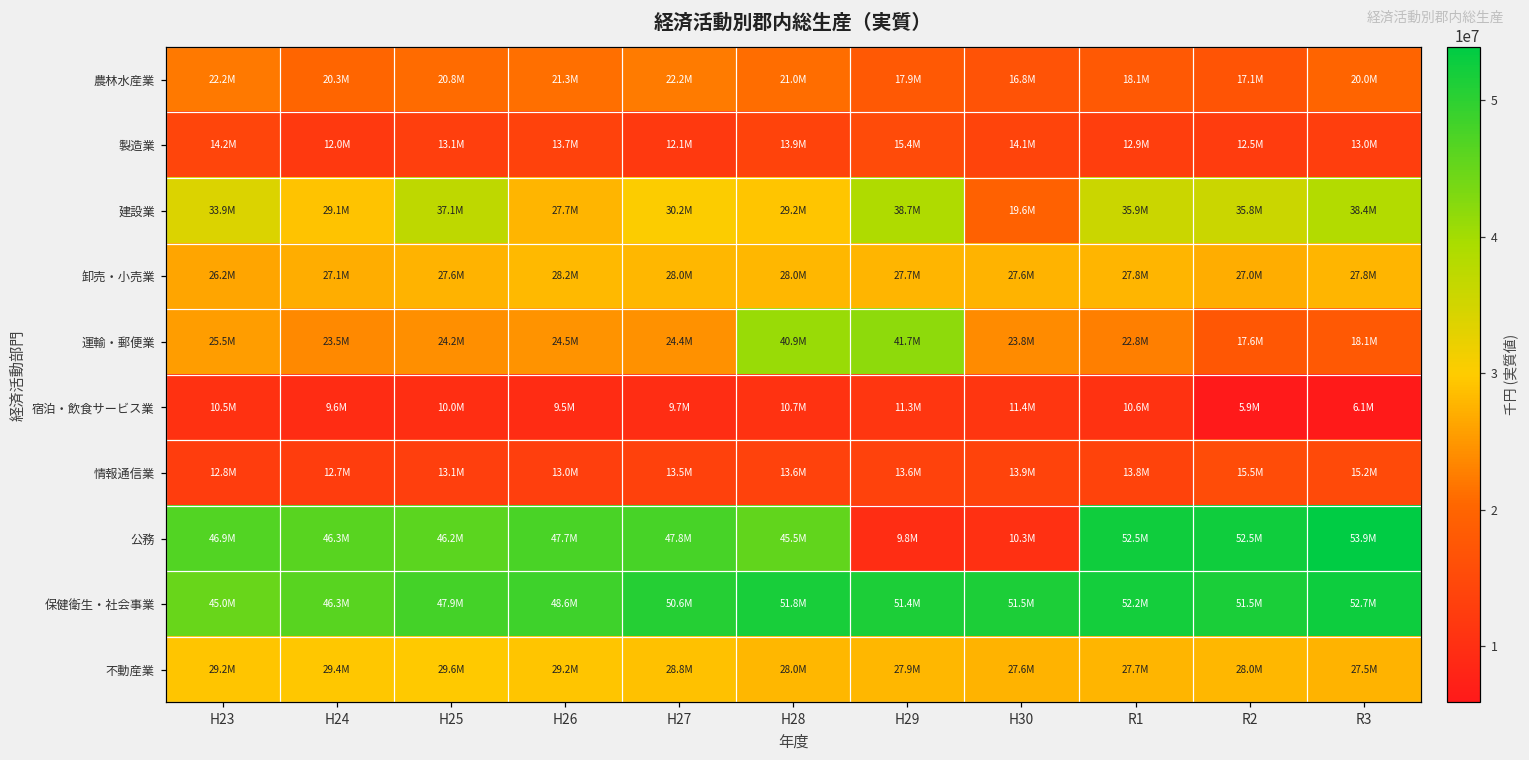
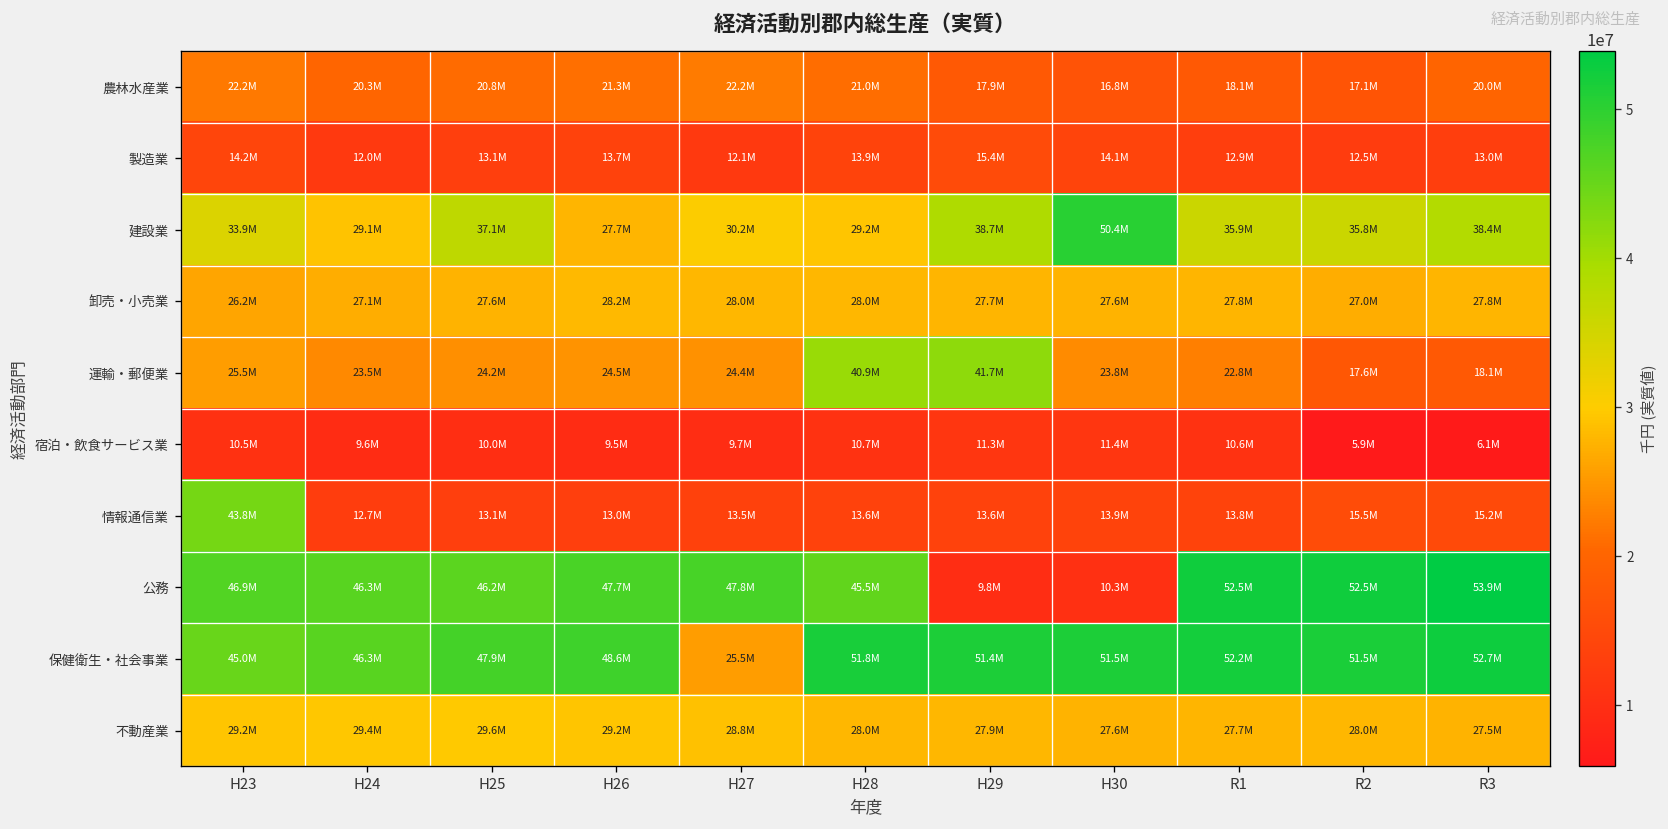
  {
    "農林水産業": {
      "H23": "22.2M",
      "H24": "20.3M",
      "H25": "20.8M",
      "H26": "21.3M",
      "H27": "22.2M",
      "H28": "21.0M",
      "H29": "17.9M",
      "H30": "16.8M",
      "R1": "18.1M",
      "R2": "17.1M",
      "R3": "20.0M"
    },
    "製造業": {
      "H23": "14.2M",
      "H24": "12.0M",
      "H25": "13.1M",
      "H26": "13.7M",
      "H27": "12.1M",
      "H28": "13.9M",
      "H29": "15.4M",
      "H30": "14.1M",
      "R1": "12.9M",
      "R2": "12.5M",
      "R3": "13.0M"
    },
    "建設業": {
      "H23": "33.9M",
      "H24": "29.1M",
      "H25": "37.1M",
      "H26": "27.7M",
      "H27": "30.2M",
      "H28": "29.2M",
      "H29": "38.7M",
-     "H30": "19.6M",
+     "H30": "50.4M",
      "R1": "35.9M",
      "R2": "35.8M",
      "R3": "38.4M"
    },
    "卸売・小売業": {
      "H23": "26.2M",
      "H24": "27.1M",
      "H25": "27.6M",
      "H26": "28.2M",
      "H27": "28.0M",
      "H28": "28.0M",
      "H29": "27.7M",
      "H30": "27.6M",
      "R1": "27.8M",
      "R2": "27.0M",
      "R3": "27.8M"
    },
    "運輸・郵便業": {
      "H23": "25.5M",
      "H24": "23.5M",
      "H25": "24.2M",
      "H26": "24.5M",
      "H27": "24.4M",
      "H28": "40.9M",
      "H29": "41.7M",
      "H30": "23.8M",
      "R1": "22.8M",
      "R2": "17.6M",
      "R3": "18.1M"
    },
    "宿泊・飲食サービス業": {
      "H23": "10.5M",
      "H24": "9.6M",
      "H25": "10.0M",
      "H26": "9.5M",
      "H27": "9.7M",
      "H28": "10.7M",
      "H29": "11.3M",
      "H30": "11.4M",
      "R1": "10.6M",
      "R2": "5.9M",
      "R3": "6.1M"
    },
    "情報通信業": {
-     "H23": "12.8M",
+     "H23": "43.8M",
      "H24": "12.7M",
      "H25": "13.1M",
      "H26": "13.0M",
      "H27": "13.5M",
      "H28": "13.6M",
      "H29": "13.6M",
      "H30": "13.9M",
      "R1": "13.8M",
      "R2": "15.5M",
      "R3": "15.2M"
    },
    "公務": {
      "H23": "46.9M",
      "H24": "46.3M",
      "H25": "46.2M",
      "H26": "47.7M",
      "H27": "47.8M",
      "H28": "45.5M",
      "H29": "9.8M",
      "H30": "10.3M",
      "R1": "52.5M",
      "R2": "52.5M",
      "R3": "53.9M"
    },
    "保健衛生・社会事業": {
      "H23": "45.0M",
      "H24": "46.3M",
      "H25": "47.9M",
      "H26": "48.6M",
-     "H27": "50.6M",
+     "H27": "25.5M",
      "H28": "51.8M",
      "H29": "51.4M",
      "H30": "51.5M",
      "R1": "52.2M",
      "R2": "51.5M",
      "R3": "52.7M"
    },
    "不動産業": {
      "H23": "29.2M",
      "H24": "29.4M",
      "H25": "29.6M",
      "H26": "29.2M",
      "H27": "28.8M",
      "H28": "28.0M",
      "H29": "27.9M",
      "H30": "27.6M",
      "R1": "27.7M",
      "R2": "28.0M",
      "R3": "27.5M"
    }
  }
